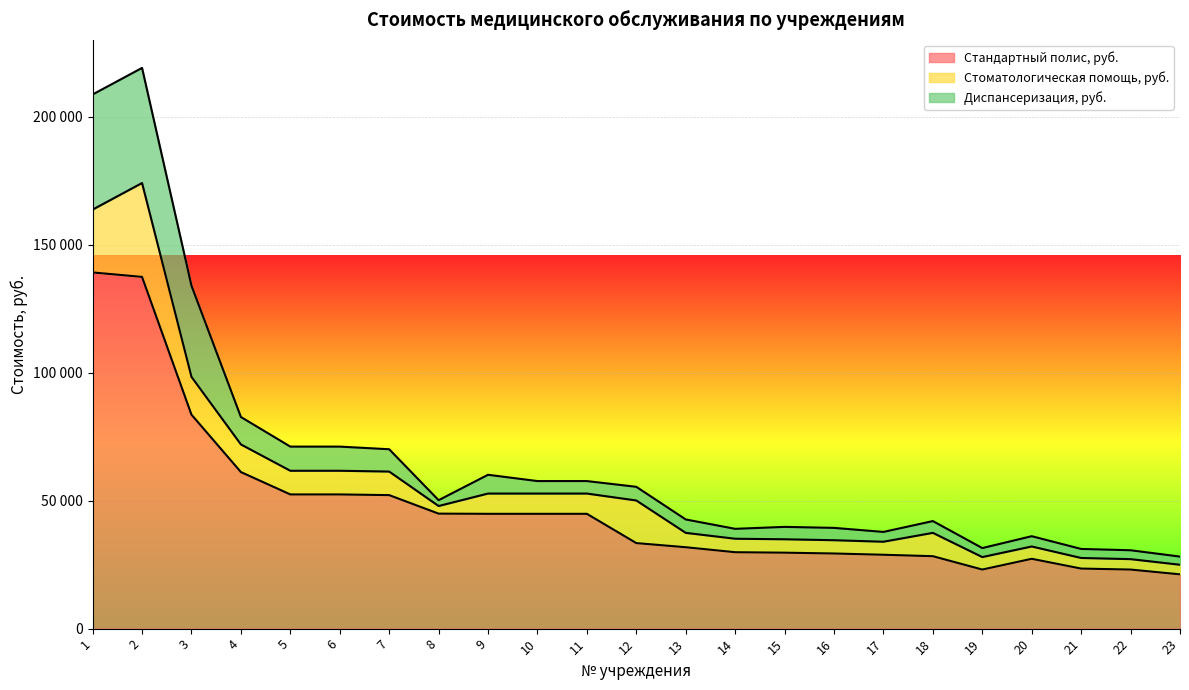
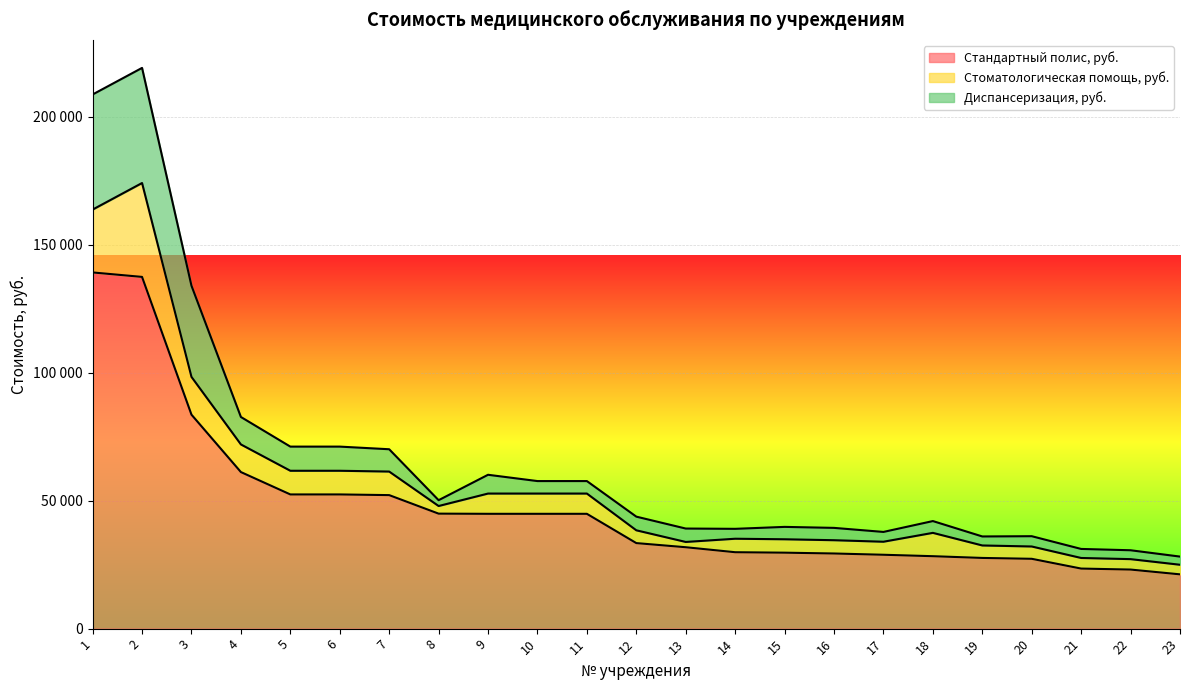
  {
    "Стандартный полис, руб.": {
      "1": 139000,
      "2": 137000,
      "3": 84000,
      "4": 61000,
      "5": 52000,
      "6": 52000,
      "7": 52000,
      "8": 45000,
      "9": 45000,
      "10": 45000,
      "11": 45000,
      "12": 33000,
      "13": 32000,
      "14": 30000,
      "15": 30000,
      "16": 29000,
      "17": 29000,
      "18": 28000,
-     "19": 23000,
+     "19": 28000,
      "20": 27000,
      "21": 23000,
      "22": 23000,
      "23": 21000
    },
    "Стоматологическая помощь, руб.": {
      "1": 25000,
      "2": 37000,
      "3": 15000,
      "4": 11000,
      "5": 9000,
      "6": 9000,
      "7": 9000,
      "8": 3000,
      "9": 8000,
      "10": 8000,
      "11": 8000,
-     "12": 17000,
-     "13": 6000,
+     "12": 5000,
+     "13": 2000,
      "14": 5000,
      "15": 5000,
      "16": 5000,
      "17": 5000,
      "18": 9000,
      "19": 5000,
      "20": 5000,
      "21": 4000,
      "22": 4000,
      "23": 4000
    },
    "Диспансеризация, руб.": {
      "1": 45000,
      "2": 45000,
      "3": 36000,
      "4": 11000,
      "5": 9000,
      "6": 9000,
      "7": 9000,
      "8": 2000,
      "9": 7000,
      "10": 5000,
      "11": 5000,
      "12": 5000,
      "13": 5000,
      "14": 4000,
      "15": 5000,
      "16": 5000,
      "17": 4000,
      "18": 5000,
      "19": 4000,
      "20": 4000,
      "21": 4000,
      "22": 3000,
      "23": 3000
    }
  }
